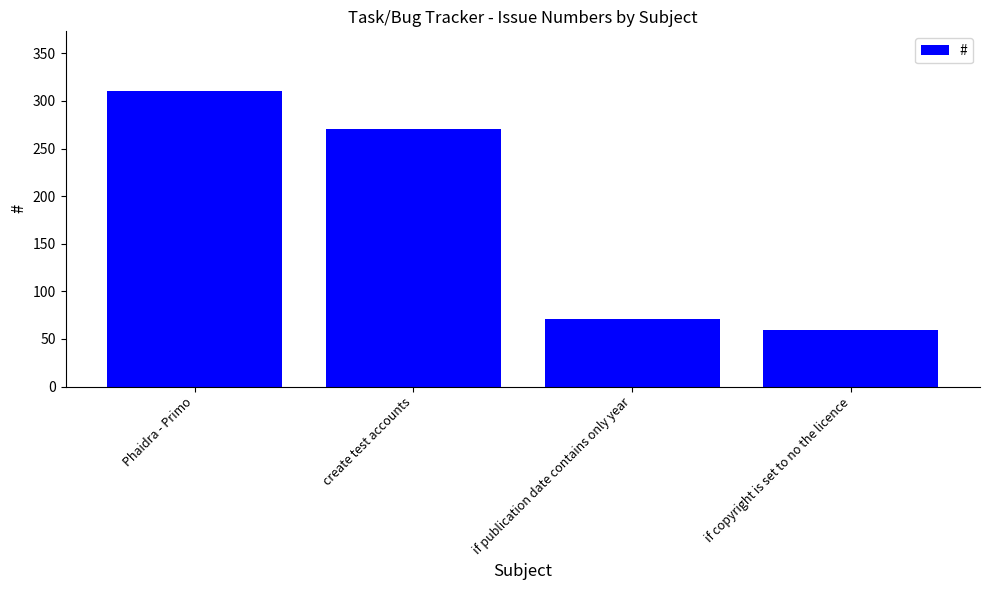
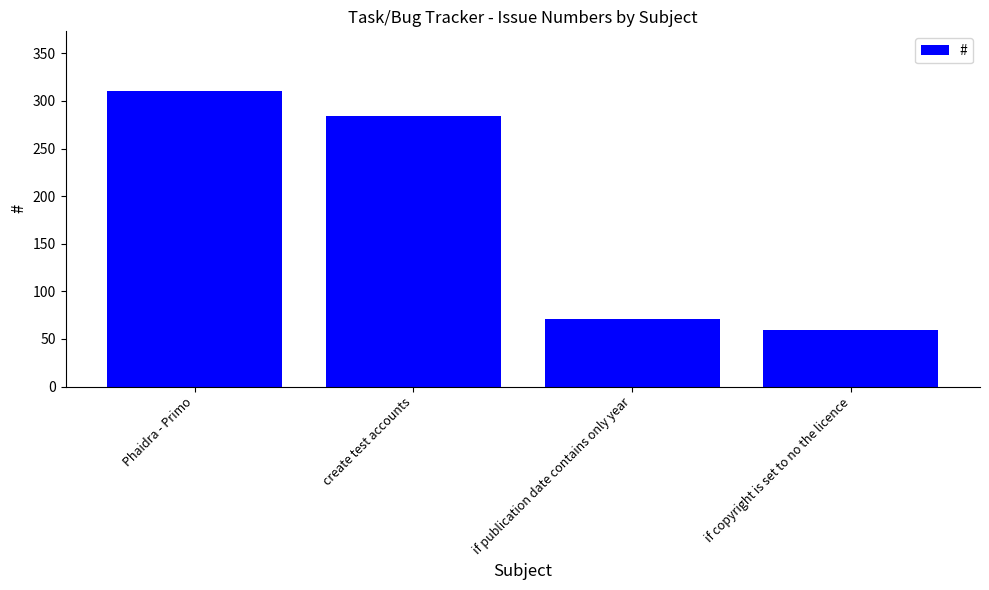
  {
    "Phaidra - Primo": 310,
-   "create test accounts": 270,
+   "create test accounts": 280,
    "if publication date contains only year": 70,
    "if copyright is set to no the licence": 60
  }
